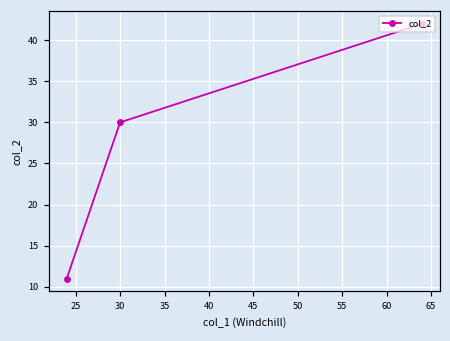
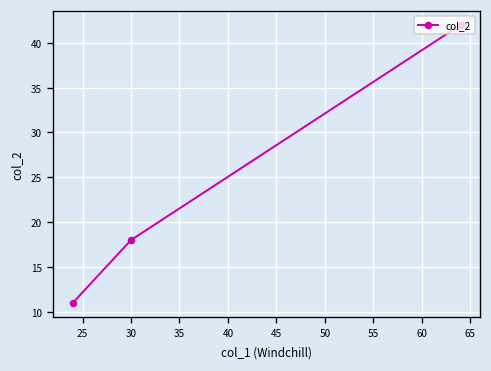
  {
-   "30": 30
+   "30": 18
  }
